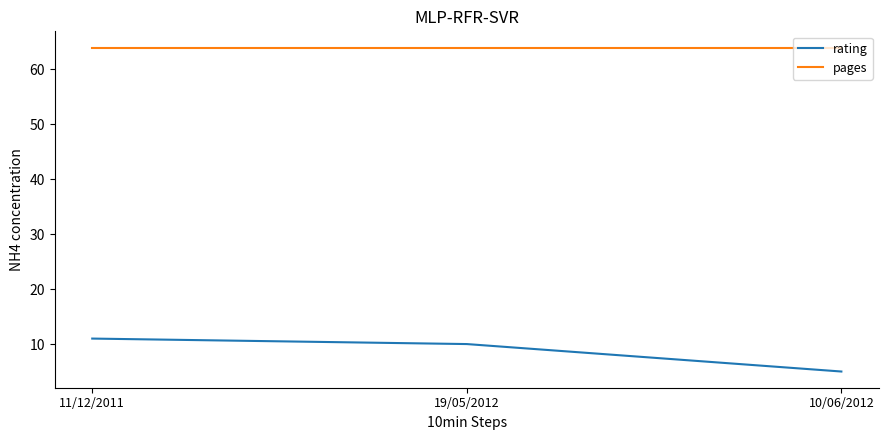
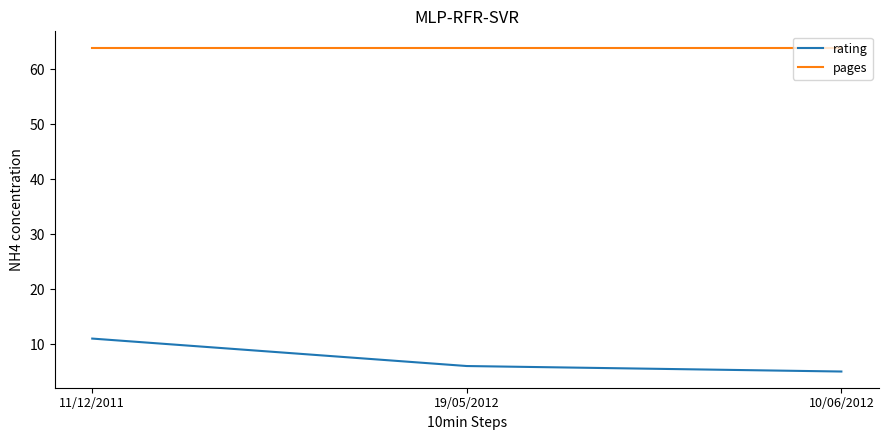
  {
    "rating": {
      "11/12/2011": 11,
-     "19/05/2012": 10,
+     "19/05/2012": 6,
      "10/06/2012": 5
    },
    "pages": {
      "11/12/2011": 64,
      "19/05/2012": 64
    }
  }
